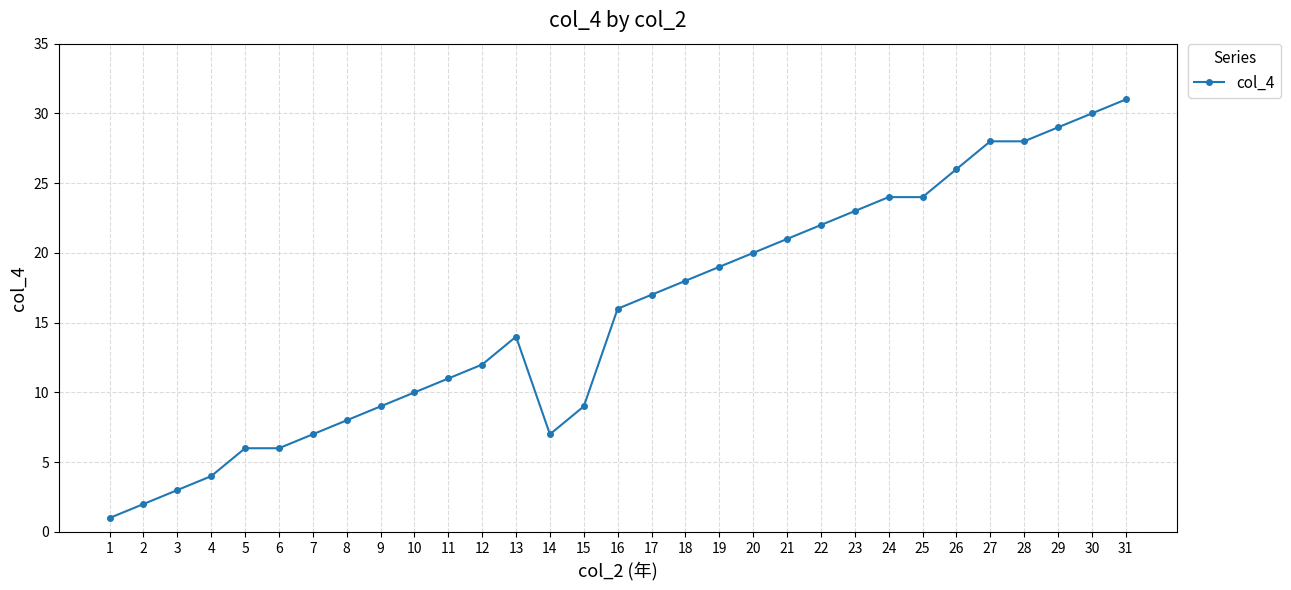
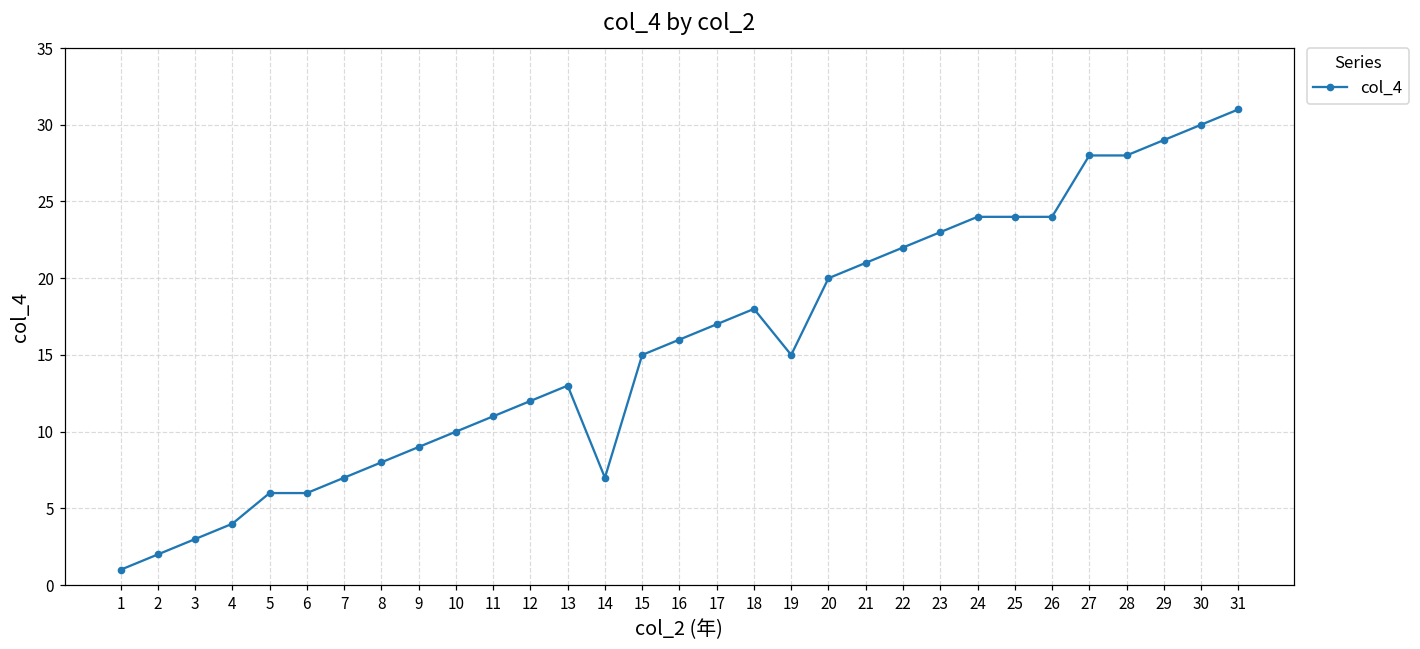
  {
    "1": 1,
    "2": 2,
    "3": 3,
    "4": 4,
    "5": 6,
    "6": 6,
    "7": 7,
    "8": 8,
    "9": 9,
    "10": 10,
    "11": 11,
    "12": 12,
-   "13": 14,
+   "13": 13,
    "14": 7,
-   "15": 9,
+   "15": 15,
    "16": 16,
    "17": 17,
    "18": 18,
-   "19": 19,
+   "19": 15,
    "20": 20,
    "21": 21,
    "22": 22,
    "23": 23,
    "24": 24,
    "25": 24,
-   "26": 26,
+   "26": 24,
    "27": 28,
    "28": 28,
    "29": 29,
    "30": 30,
    "31": 31
  }
